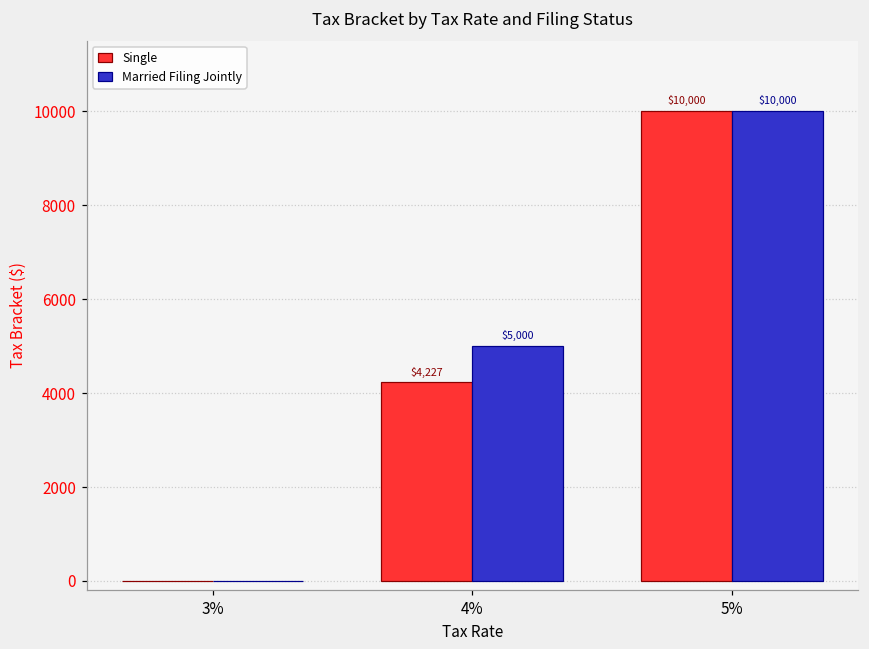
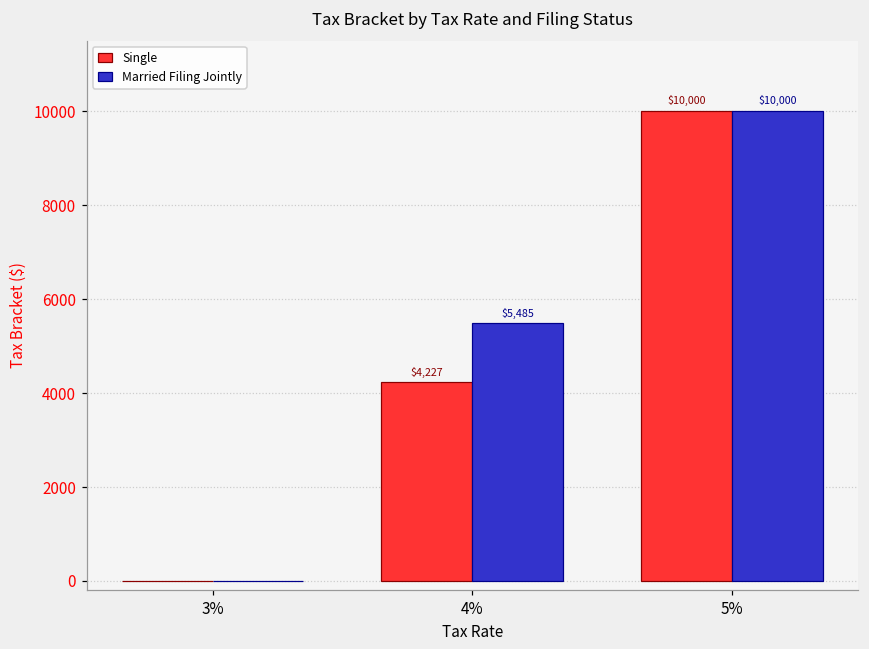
  {
    "Single": {
      "4%": "$4,227",
      "5%": "$10,000"
    },
    "Married Filing Jointly": {
-     "4%": "$5,000",
+     "4%": "$5,485",
      "5%": "$10,000"
    }
  }
